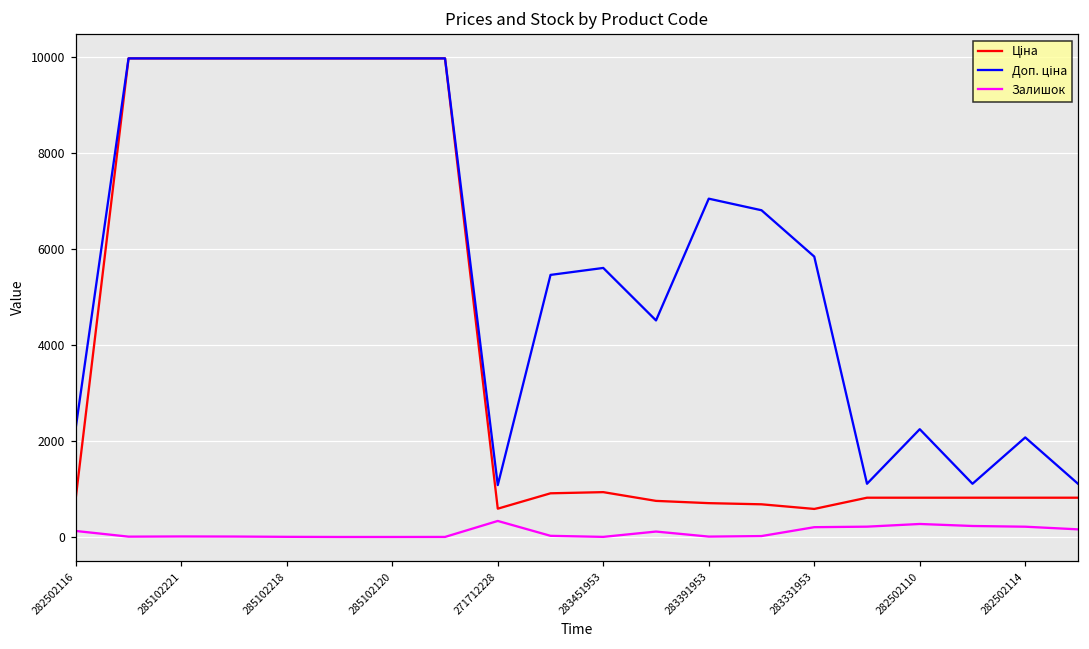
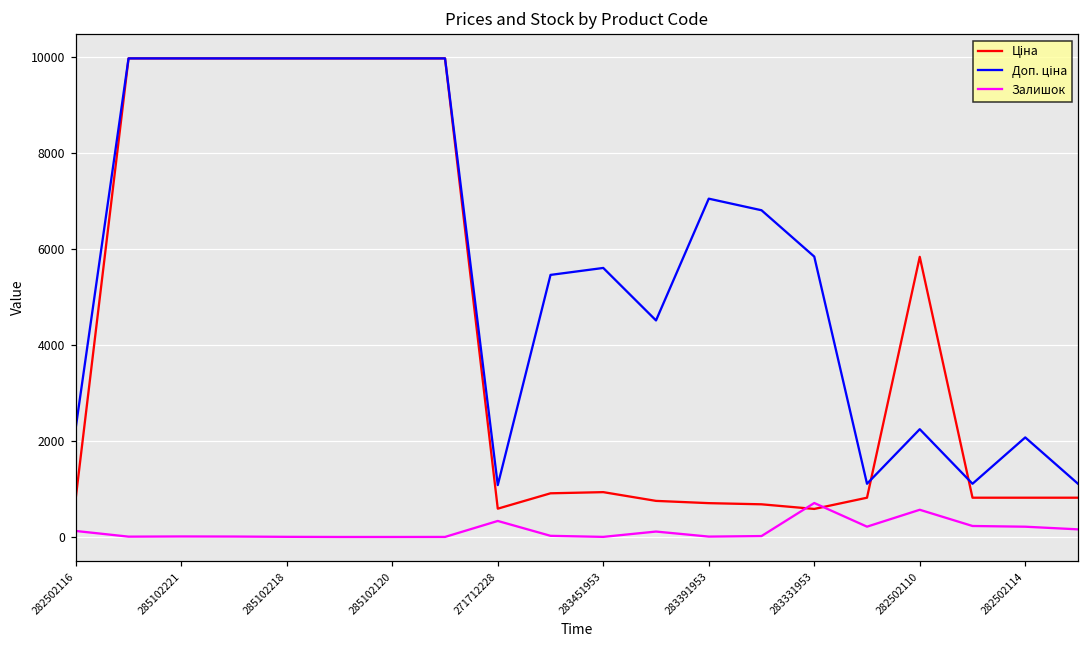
  {
    "Ціна": {
      "282502116": 800,
      "271712228": 600,
      "283451953": 900,
      "283391953": 700,
      "283331953": 600,
-     "282502110": 800,
+     "282502110": 5800,
      "282502114": 800
    },
    "Доп. ціна": {
      "282502116": 2300,
      "271712228": 1100,
      "283451953": 5600,
      "283391953": 7100,
      "283331953": 5800,
      "282502110": 2200,
      "282502114": 2100
    },
    "Залишок": {
      "282502116": 100,
      "285102221": 0,
      "285102218": 0,
      "285102120": 0,
      "271712228": 300,
      "283451953": 0,
      "283391953": 0,
-     "283331953": 200,
-     "282502110": 300,
+     "283331953": 700,
+     "282502110": 600,
      "282502114": 200
    }
  }
